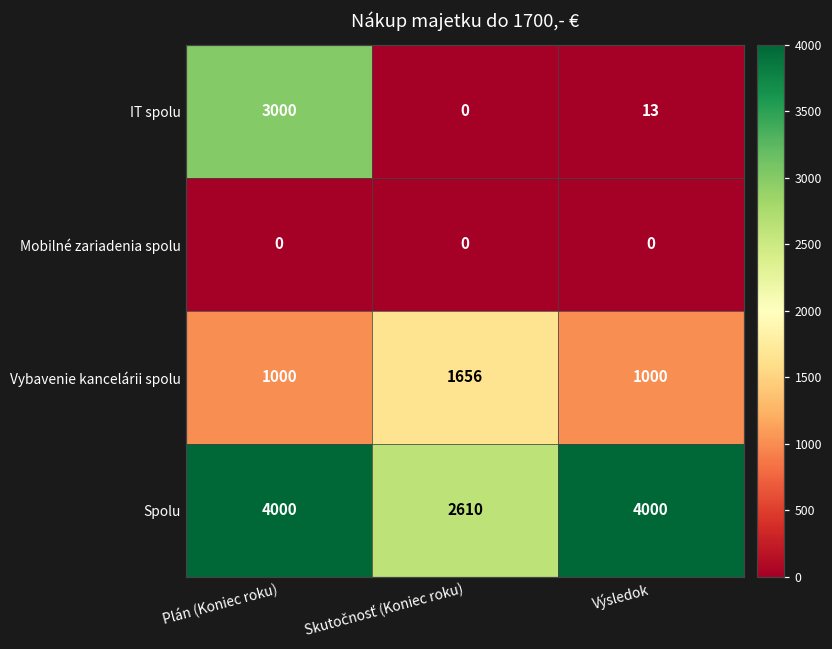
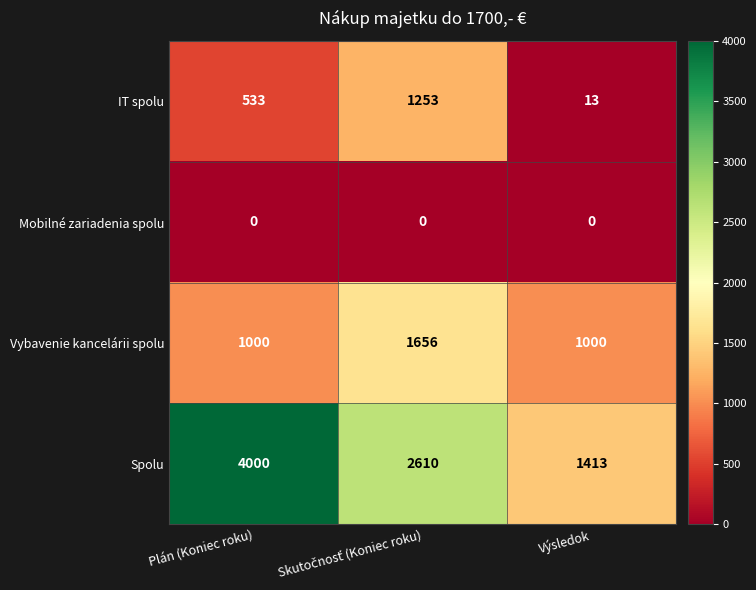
  {
    "IT spolu": {
-     "Plán (Koniec roku)": 3000,
-     "Skutočnosť (Koniec roku)": 0,
+     "Plán (Koniec roku)": 533,
+     "Skutočnosť (Koniec roku)": 1253,
      "Výsledok": 13
    },
    "Mobilné zariadenia spolu": {
      "Plán (Koniec roku)": 0,
      "Skutočnosť (Koniec roku)": 0,
      "Výsledok": 0
    },
    "Vybavenie kancelárii spolu": {
      "Plán (Koniec roku)": 1000,
      "Skutočnosť (Koniec roku)": 1656,
      "Výsledok": 1000
    },
    "Spolu": {
      "Plán (Koniec roku)": 4000,
      "Skutočnosť (Koniec roku)": 2610,
-     "Výsledok": 4000
+     "Výsledok": 1413
    }
  }
